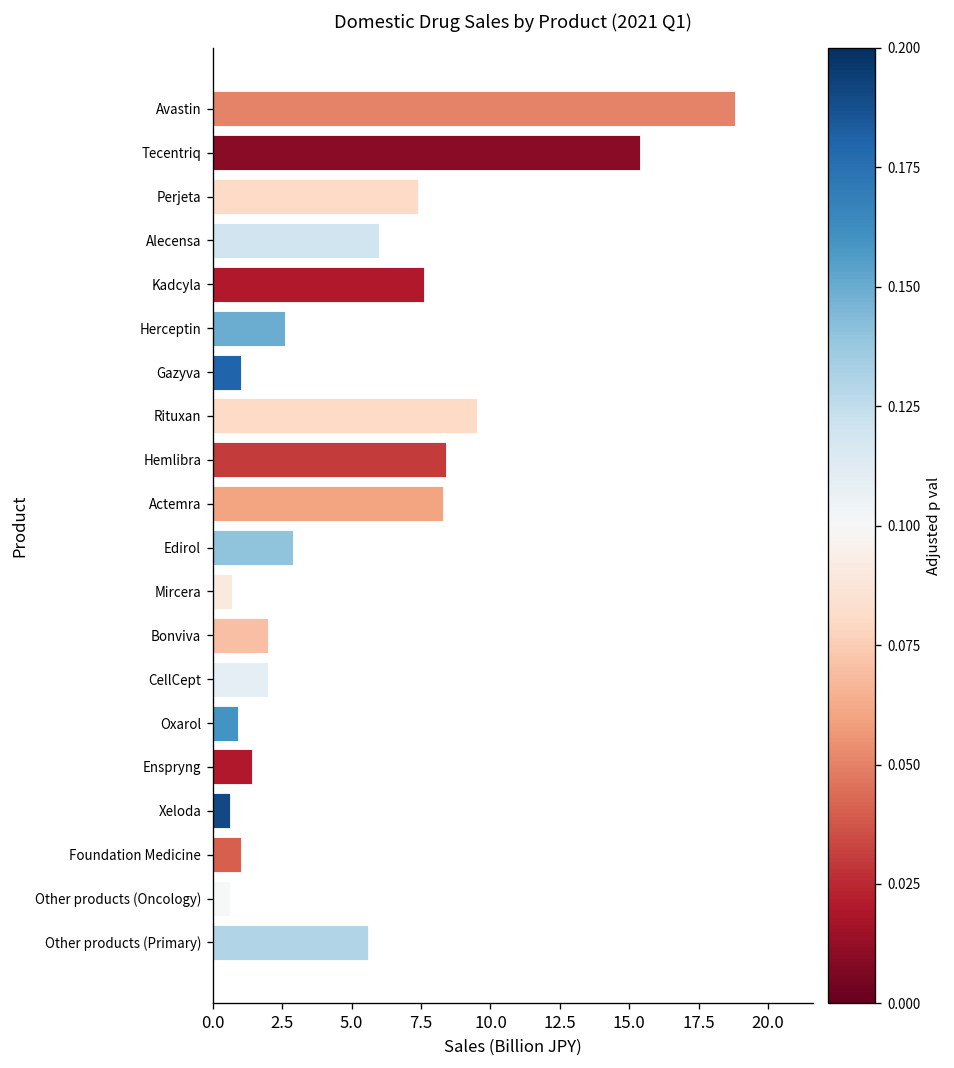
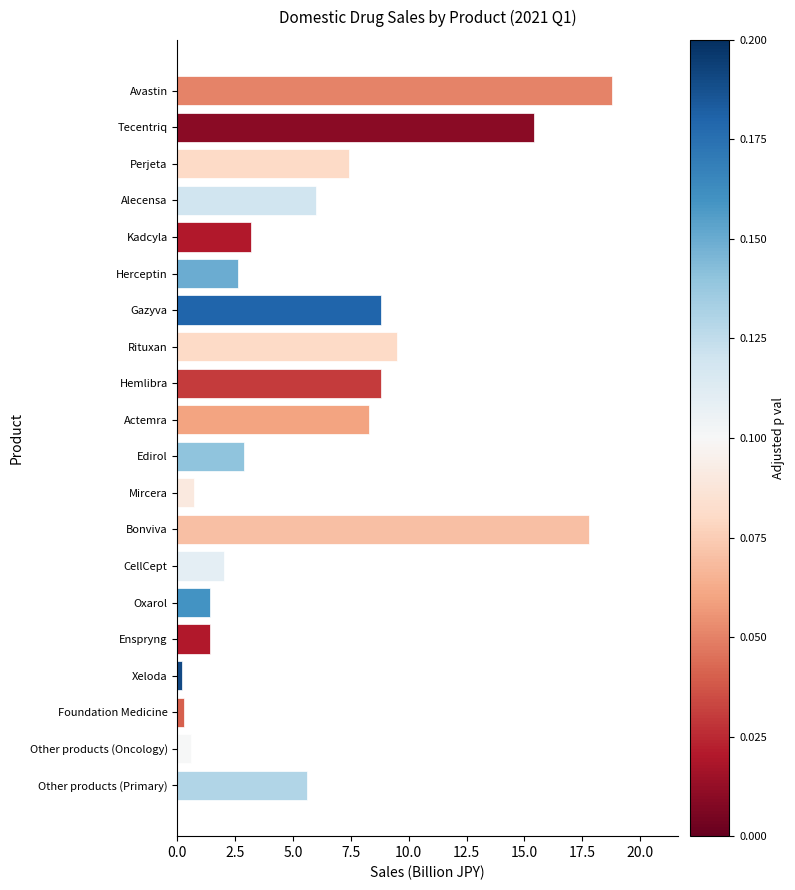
  {
    "Avastin": 18.8,
    "Tecentriq": 15.4,
    "Perjeta": 7.4,
    "Alecensa": 6.0,
-   "Kadcyla": 7.6,
+   "Kadcyla": 3.2,
    "Herceptin": 2.6,
-   "Gazyva": 1.0,
+   "Gazyva": 8.8,
    "Rituxan": 9.5,
-   "Hemlibra": 8.4,
+   "Hemlibra": 8.8,
    "Actemra": 8.3,
    "Edirol": 2.9,
    "Mircera": 0.7,
-   "Bonviva": 2.0,
+   "Bonviva": 17.8,
    "CellCept": 2.0,
-   "Oxarol": 0.9,
+   "Oxarol": 1.4,
    "Enspryng": 1.4,
-   "Xeloda": 0.6,
-   "Foundation Medicine": 1.0,
+   "Xeloda": 0.2,
+   "Foundation Medicine": 0.3,
    "Other products (Oncology)": 0.6,
    "Other products (Primary)": 5.6
  }
